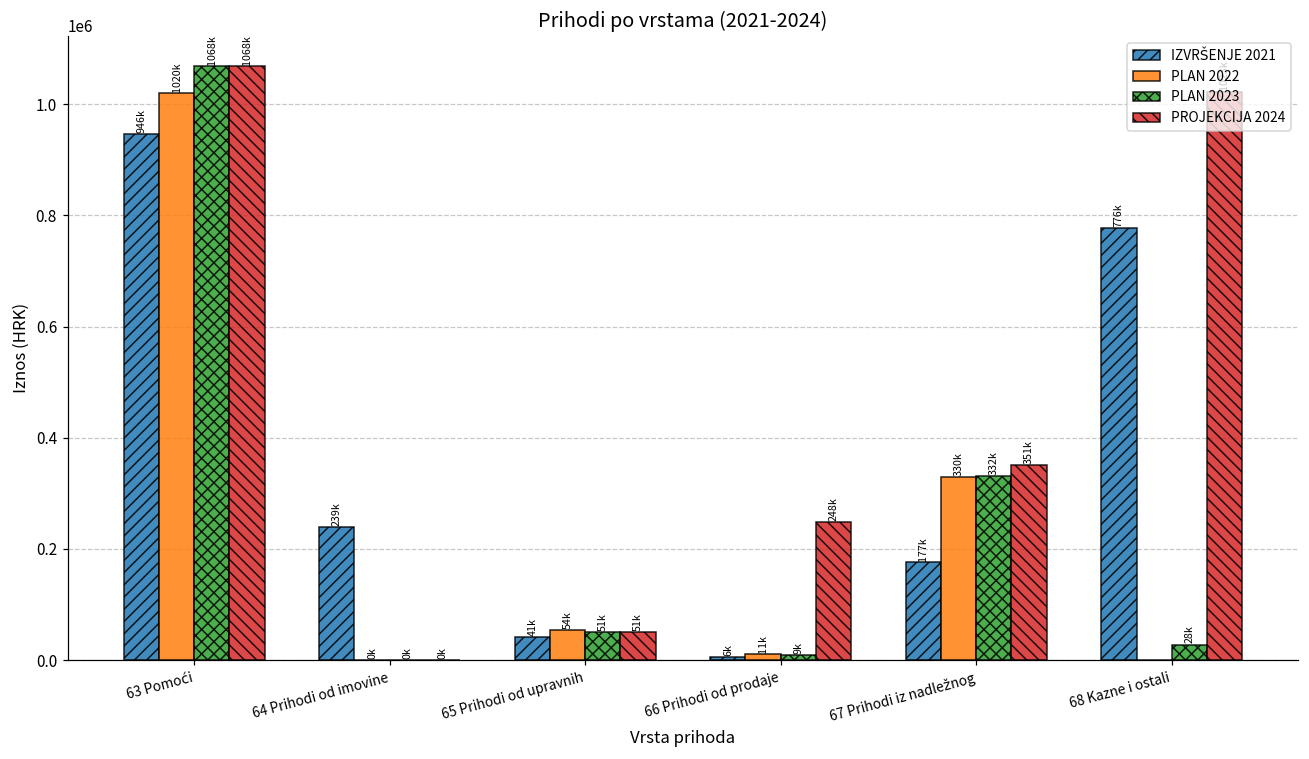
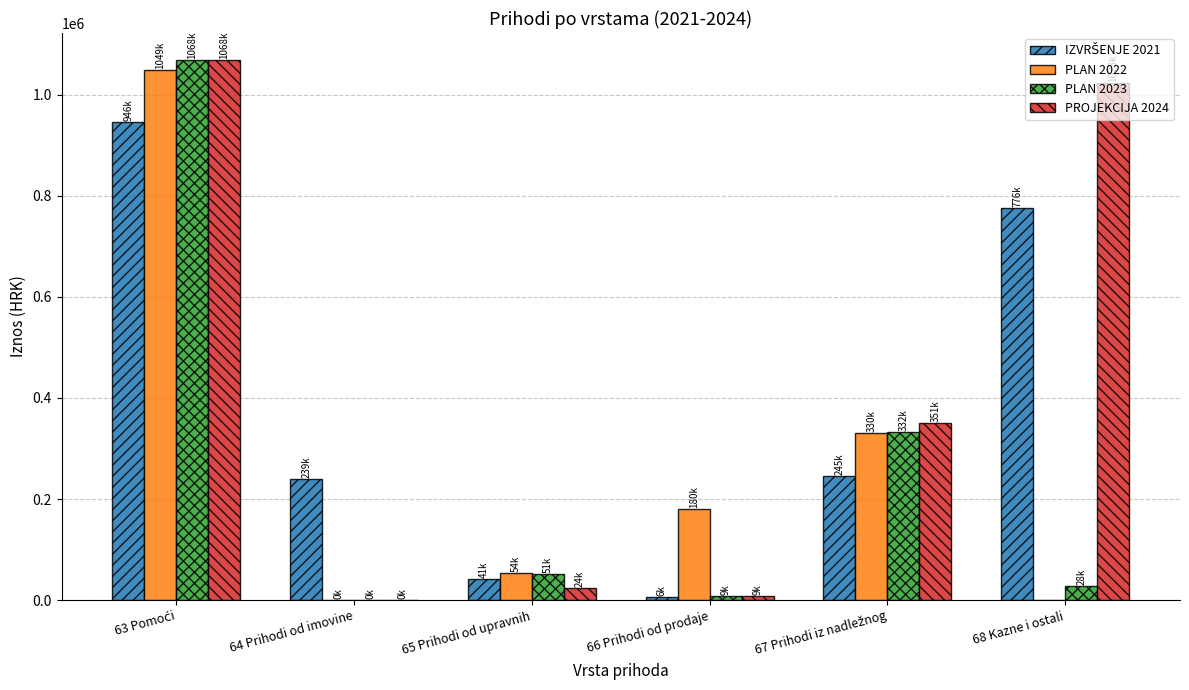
  {
    "IZVRŠENJE 2021": {
      "63 Pomoći": "946k",
      "64 Prihodi od imovine": "239k",
      "65 Prihodi od upravnih": "41k",
      "66 Prihodi od prodaje": "6k",
-     "67 Prihodi iz nadležnog": "177k",
+     "67 Prihodi iz nadležnog": "245k",
      "68 Kazne i ostali": "776k"
    },
    "PLAN 2022": {
-     "63 Pomoći": "1020k",
+     "63 Pomoći": "1049k",
      "65 Prihodi od upravnih": "54k",
-     "66 Prihodi od prodaje": "11k",
+     "66 Prihodi od prodaje": "180k",
      "67 Prihodi iz nadležnog": "330k"
    },
    "PLAN 2023": {
      "63 Pomoći": "1068k",
      "65 Prihodi od upravnih": "51k",
      "66 Prihodi od prodaje": "9k",
      "67 Prihodi iz nadležnog": "332k",
      "68 Kazne i ostali": "28k"
    },
    "PROJEKCIJA 2024": {
      "63 Pomoći": "1068k",
-     "65 Prihodi od upravnih": "51k",
-     "66 Prihodi od prodaje": "248k",
+     "65 Prihodi od upravnih": "24k",
+     "66 Prihodi od prodaje": "9k",
      "67 Prihodi iz nadležnog": "351k"
    }
  }
